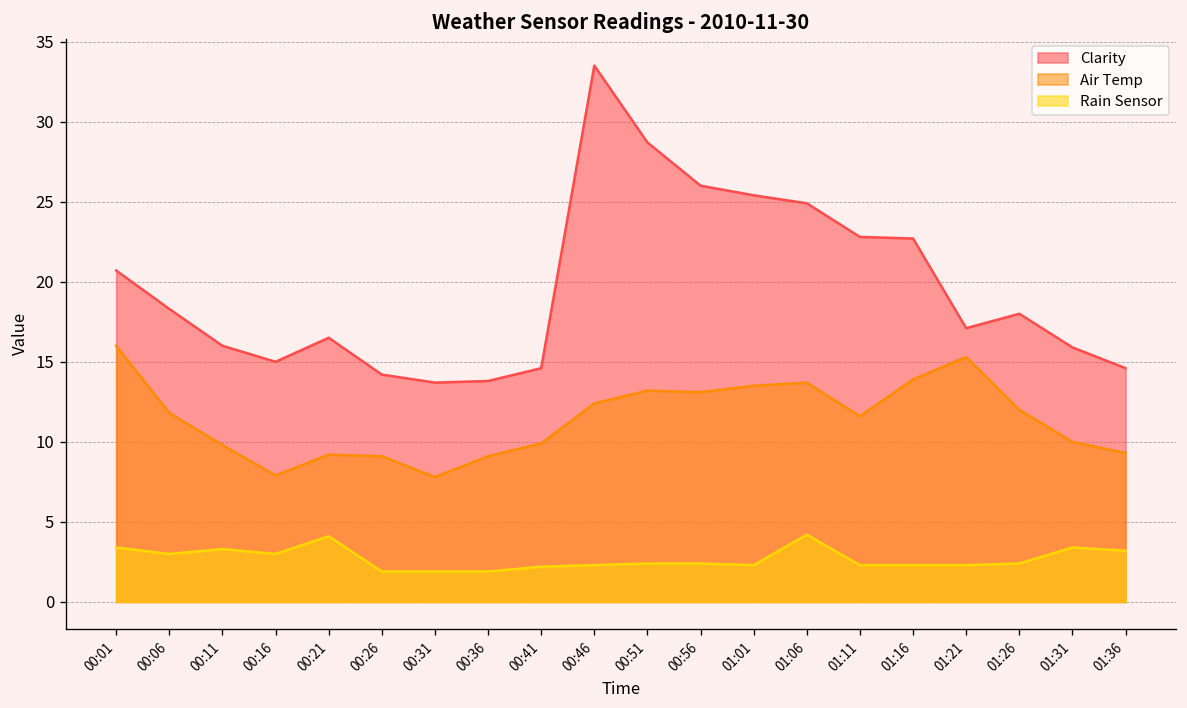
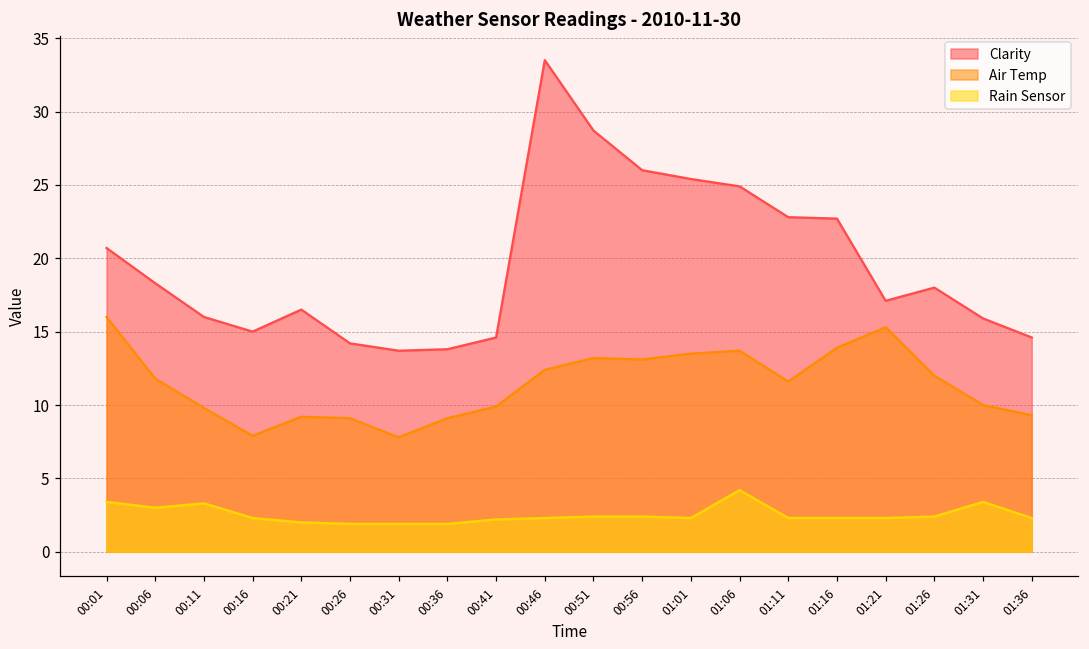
  {
    "Clarity": {
      "00:01": 20.7,
      "00:06": 18.3,
      "00:11": 16.0,
      "00:16": 15.0,
      "00:21": 16.5,
      "00:26": 14.2,
      "00:31": 13.7,
      "00:36": 13.8,
      "00:41": 14.6,
      "00:46": 33.5,
      "00:51": 28.7,
      "00:56": 26.0,
      "01:01": 25.4,
      "01:06": 24.9,
      "01:11": 22.8,
      "01:16": 22.7,
      "01:21": 17.1,
      "01:26": 18.0,
      "01:31": 15.9,
      "01:36": 14.6
    },
    "Air Temp": {
      "00:01": 16.0,
      "00:06": 11.8,
      "00:11": 9.8,
      "00:16": 7.9,
      "00:21": 9.2,
      "00:26": 9.1,
      "00:31": 7.8,
      "00:36": 9.1,
      "00:41": 9.9,
      "00:46": 12.4,
      "00:51": 13.2,
      "00:56": 13.1,
      "01:01": 13.5,
      "01:06": 13.7,
      "01:11": 11.6,
      "01:16": 13.9,
      "01:21": 15.3,
      "01:26": 12.0,
      "01:31": 10.0,
      "01:36": 9.3
    },
    "Rain Sensor": {
      "00:01": 3.4,
      "00:06": 3.0,
      "00:11": 3.3,
-     "00:16": 3.0,
-     "00:21": 4.1,
+     "00:16": 2.3,
+     "00:21": 2.0,
      "00:26": 1.9,
      "00:31": 1.9,
      "00:36": 1.9,
      "00:41": 2.2,
      "00:46": 2.3,
      "00:51": 2.4,
      "00:56": 2.4,
      "01:01": 2.3,
      "01:06": 4.2,
      "01:11": 2.3,
      "01:16": 2.3,
      "01:21": 2.3,
      "01:26": 2.4,
      "01:31": 3.4,
-     "01:36": 3.2
+     "01:36": 2.3
    }
  }
